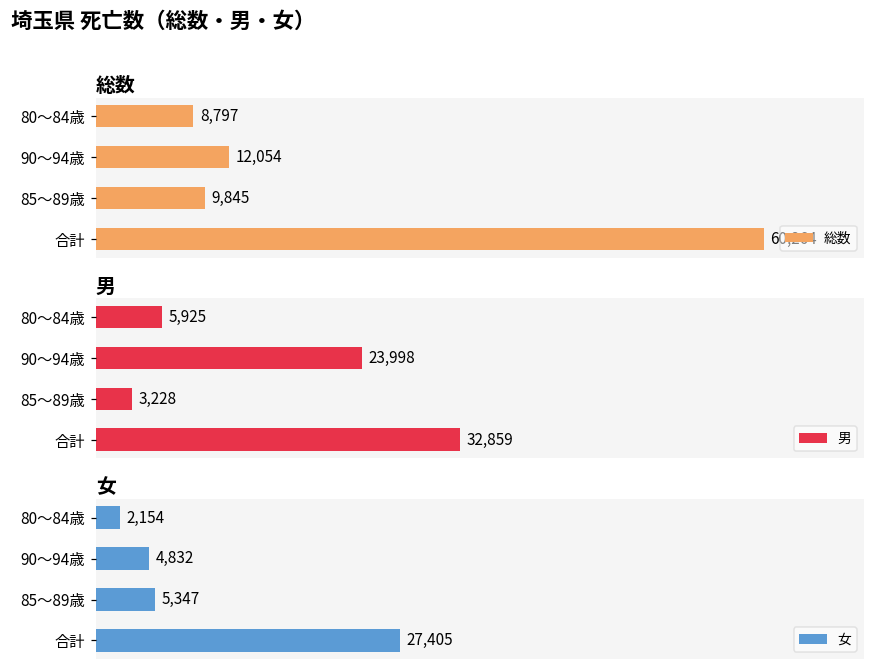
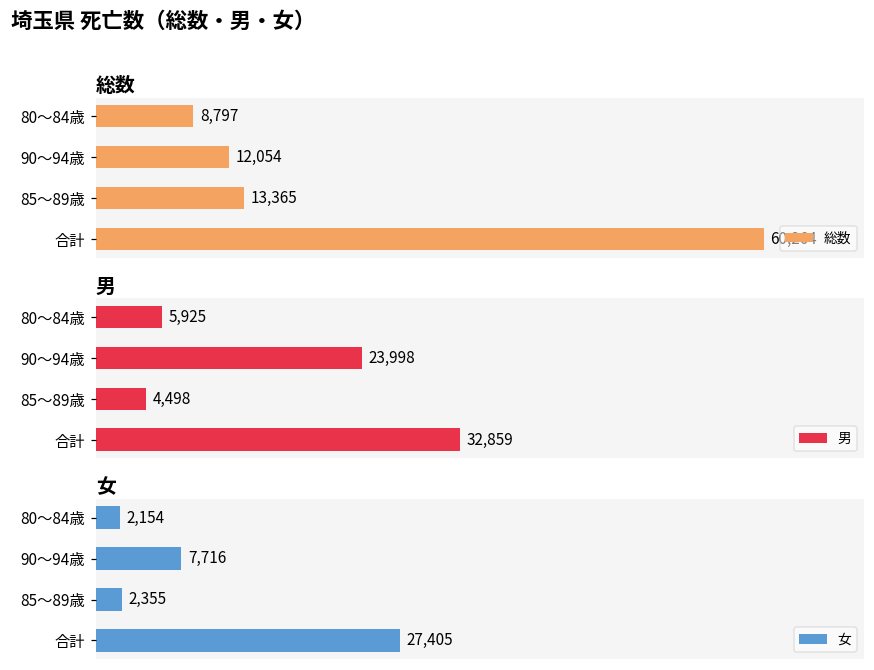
  {
    "総数": {
      "80～84歳": "8,797",
      "90～94歳": "12,054",
-     "85～89歳": "9,845"
+     "85～89歳": "13,365"
    },
    "男": {
      "80～84歳": "5,925",
      "90～94歳": "23,998",
-     "85～89歳": "3,228",
+     "85～89歳": "4,498",
      "合計": "32,859"
    },
    "女": {
      "80～84歳": "2,154",
-     "90～94歳": "4,832",
-     "85～89歳": "5,347",
+     "90～94歳": "7,716",
+     "85～89歳": "2,355",
      "合計": "27,405"
    }
  }
